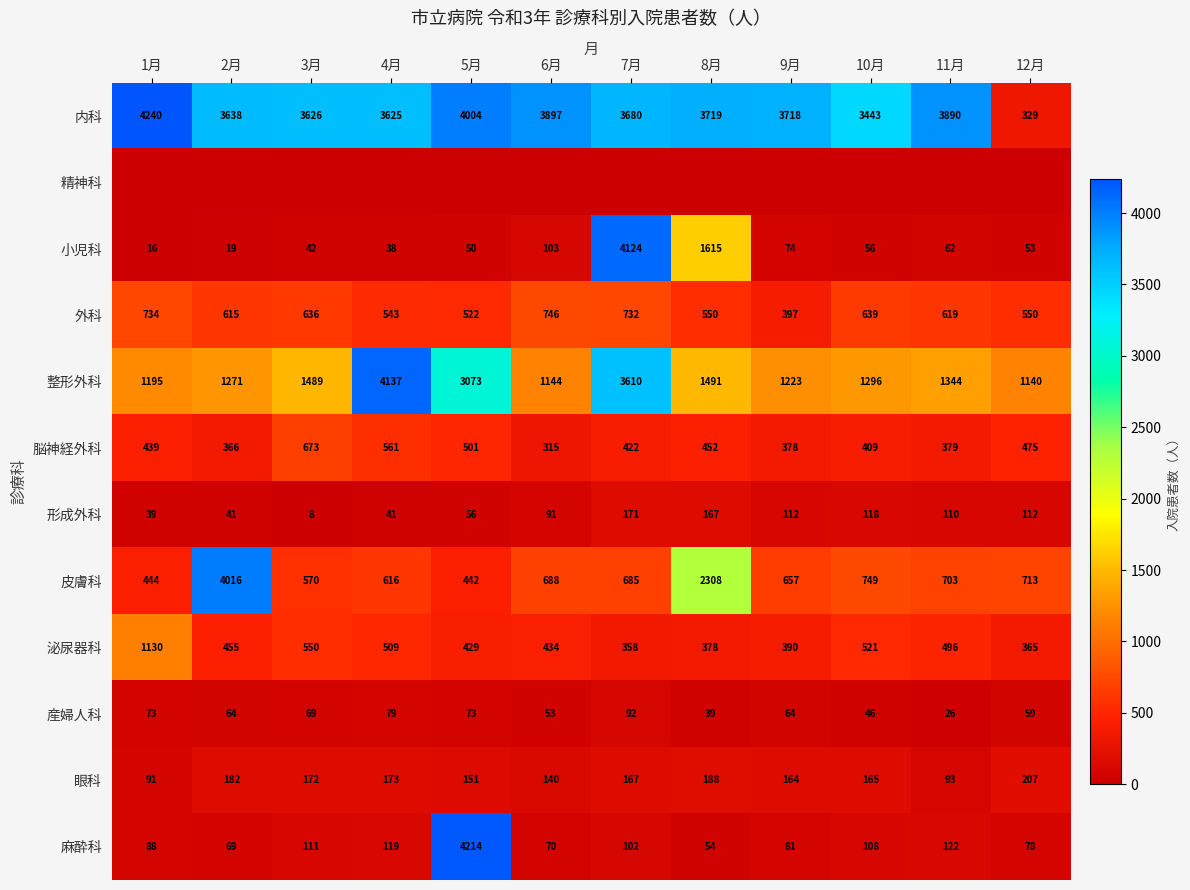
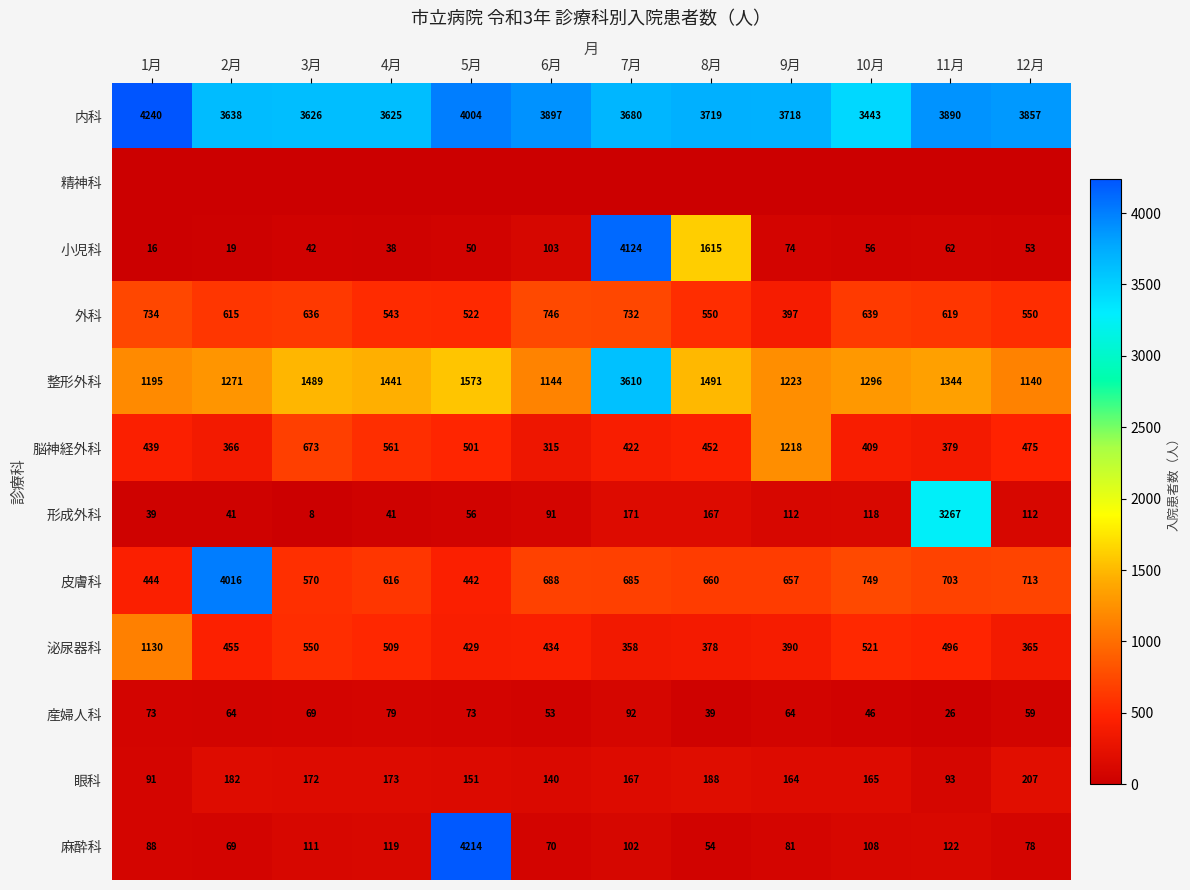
  {
    "内科": {
      "1月": 4240,
      "2月": 3638,
      "3月": 3626,
      "4月": 3625,
      "5月": 4004,
      "6月": 3897,
      "7月": 3680,
      "8月": 3719,
      "9月": 3718,
      "10月": 3443,
      "11月": 3890,
-     "12月": 329
+     "12月": 3857
    },
    "小児科": {
      "1月": 16,
      "2月": 19,
      "3月": 42,
      "4月": 38,
      "5月": 50,
      "6月": 103,
      "7月": 4124,
      "8月": 1615,
      "9月": 74,
      "10月": 56,
      "11月": 62,
      "12月": 53
    },
    "外科": {
      "1月": 734,
      "2月": 615,
      "3月": 636,
      "4月": 543,
      "5月": 522,
      "6月": 746,
      "7月": 732,
      "8月": 550,
      "9月": 397,
      "10月": 639,
      "11月": 619,
      "12月": 550
    },
    "整形外科": {
      "1月": 1195,
      "2月": 1271,
      "3月": 1489,
-     "4月": 4137,
-     "5月": 3073,
+     "4月": 1441,
+     "5月": 1573,
      "6月": 1144,
      "7月": 3610,
      "8月": 1491,
      "9月": 1223,
      "10月": 1296,
      "11月": 1344,
      "12月": 1140
    },
    "脳神経外科": {
      "1月": 439,
      "2月": 366,
      "3月": 673,
      "4月": 561,
      "5月": 501,
      "6月": 315,
      "7月": 422,
      "8月": 452,
-     "9月": 378,
+     "9月": 1218,
      "10月": 409,
      "11月": 379,
      "12月": 475
    },
    "形成外科": {
      "1月": 39,
      "2月": 41,
      "3月": 8,
      "4月": 41,
      "5月": 56,
      "6月": 91,
      "7月": 171,
      "8月": 167,
      "9月": 112,
      "10月": 118,
-     "11月": 110,
+     "11月": 3267,
      "12月": 112
    },
    "皮膚科": {
      "1月": 444,
      "2月": 4016,
      "3月": 570,
      "4月": 616,
      "5月": 442,
      "6月": 688,
      "7月": 685,
-     "8月": 2308,
+     "8月": 660,
      "9月": 657,
      "10月": 749,
      "11月": 703,
      "12月": 713
    },
    "泌尿器科": {
      "1月": 1130,
      "2月": 455,
      "3月": 550,
      "4月": 509,
      "5月": 429,
      "6月": 434,
      "7月": 358,
      "8月": 378,
      "9月": 390,
      "10月": 521,
      "11月": 496,
      "12月": 365
    },
    "産婦人科": {
      "1月": 73,
      "2月": 64,
      "3月": 69,
      "4月": 79,
      "5月": 73,
      "6月": 53,
      "7月": 92,
      "8月": 39,
      "9月": 64,
      "10月": 46,
      "11月": 26,
      "12月": 59
    },
    "眼科": {
      "1月": 91,
      "2月": 182,
      "3月": 172,
      "4月": 173,
      "5月": 151,
      "6月": 140,
      "7月": 167,
      "8月": 188,
      "9月": 164,
      "10月": 165,
      "11月": 93,
      "12月": 207
    },
    "麻酔科": {
      "1月": 88,
      "2月": 69,
      "3月": 111,
      "4月": 119,
      "5月": 4214,
      "6月": 70,
      "7月": 102,
      "8月": 54,
      "9月": 81,
      "10月": 108,
      "11月": 122,
      "12月": 78
    }
  }
